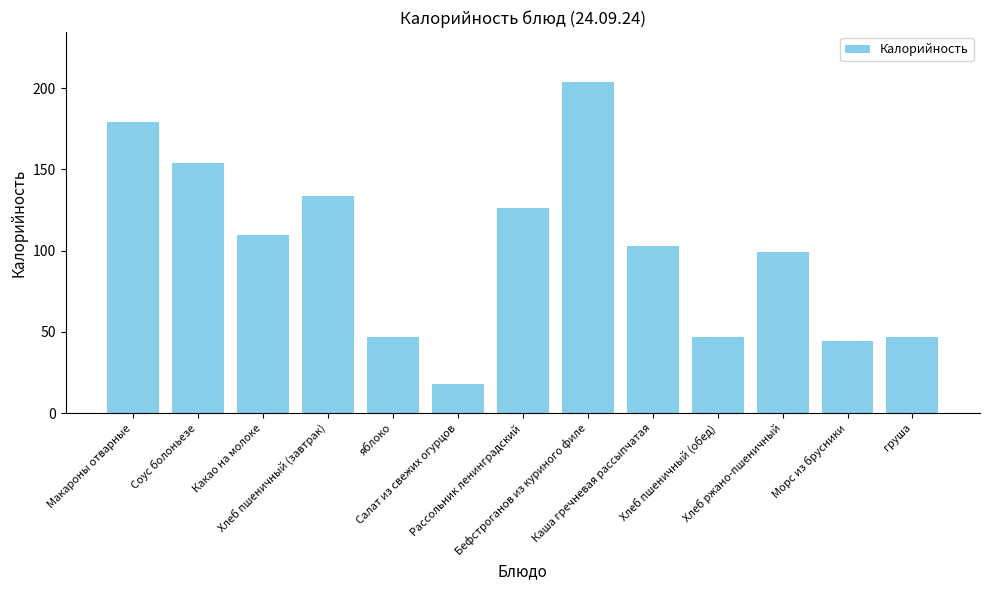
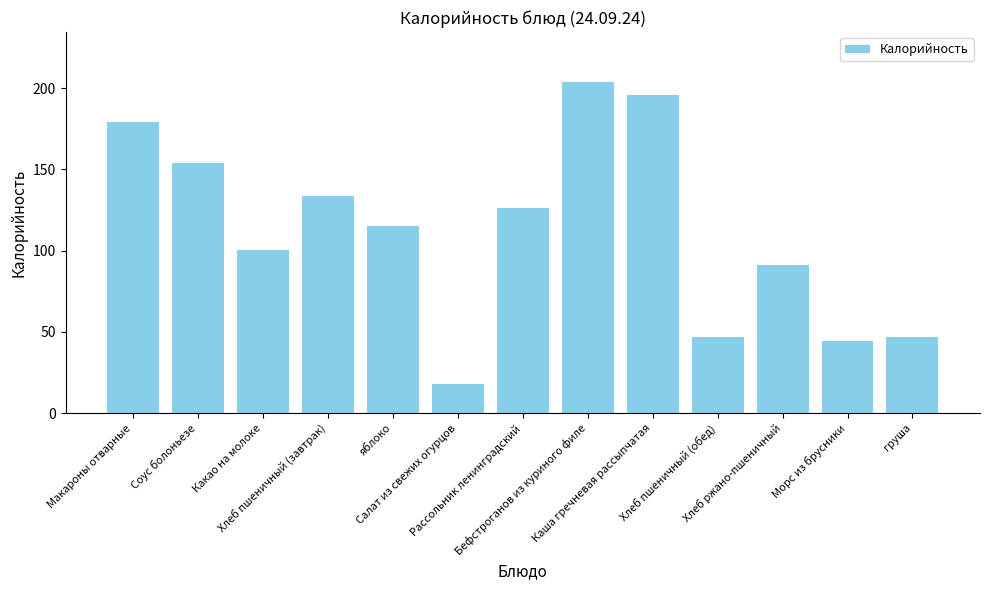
  {
    "Макароны отварные": 179,
    "Соус болоньезе": 154,
-   "Какао на молоке": 109,
+   "Какао на молоке": 101,
    "Хлеб пшеничный (завтрак)": 134,
-   "яблоко": 47,
+   "яблоко": 115,
    "Салат из свежих огурцов": 18,
    "Рассольник ленинградский": 126,
    "Бефстроганов из куриного филе": 204,
-   "Каша гречневая рассыпчатая": 103,
+   "Каша гречневая рассыпчатая": 196,
    "Хлеб пшеничный (обед)": 47,
-   "Хлеб ржано-пшеничный": 99,
+   "Хлеб ржано-пшеничный": 91,
    "Морс из брусники": 45,
    "груша": 47
  }
